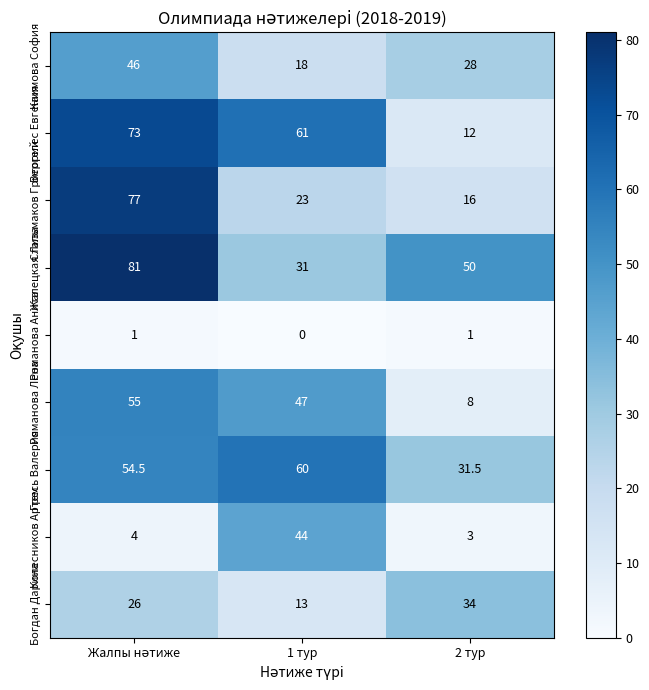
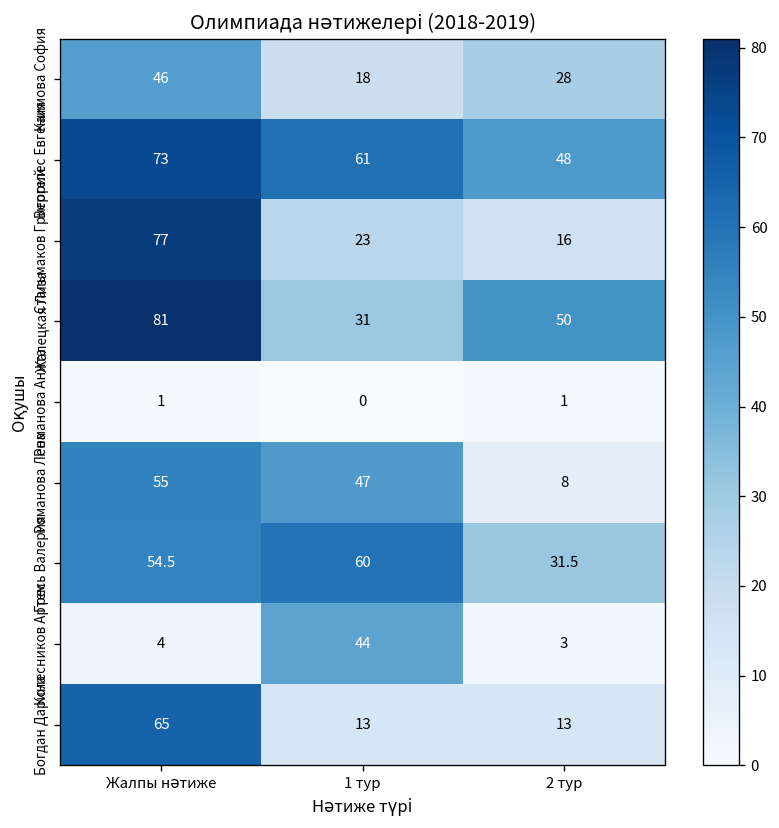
  {
    "Каимова София": {
      "Жалпы нәтиже": 46,
      "1 тур": 18,
      "2 тур": 28
    },
    "Вергелес Евгения": {
      "Жалпы нәтиже": 73,
      "1 тур": 61,
-     "2 тур": 12
+     "2 тур": 48
    },
    "Стальмаков Григорий": {
      "Жалпы нәтиже": 77,
      "1 тур": 23,
      "2 тур": 16
    },
    "Жалецкая Лиза": {
      "Жалпы нәтиже": 81,
      "1 тур": 31,
      "2 тур": 50
    },
    "Романова Анита": {
      "Жалпы нәтиже": 1,
      "1 тур": 0,
      "2 тур": 1
    },
    "Романова Лена": {
      "Жалпы нәтиже": 55,
      "1 тур": 47,
      "2 тур": 8
    },
    "Гресь Валерия": {
      "Жалпы нәтиже": 54.5,
      "1 тур": 60,
      "2 тур": 31.5
    },
    "Колесников Артем": {
      "Жалпы нәтиже": 4,
      "1 тур": 44,
      "2 тур": 3
    },
    "Богдан Дарина": {
-     "Жалпы нәтиже": 26,
+     "Жалпы нәтиже": 65,
      "1 тур": 13,
-     "2 тур": 34
+     "2 тур": 13
    }
  }
